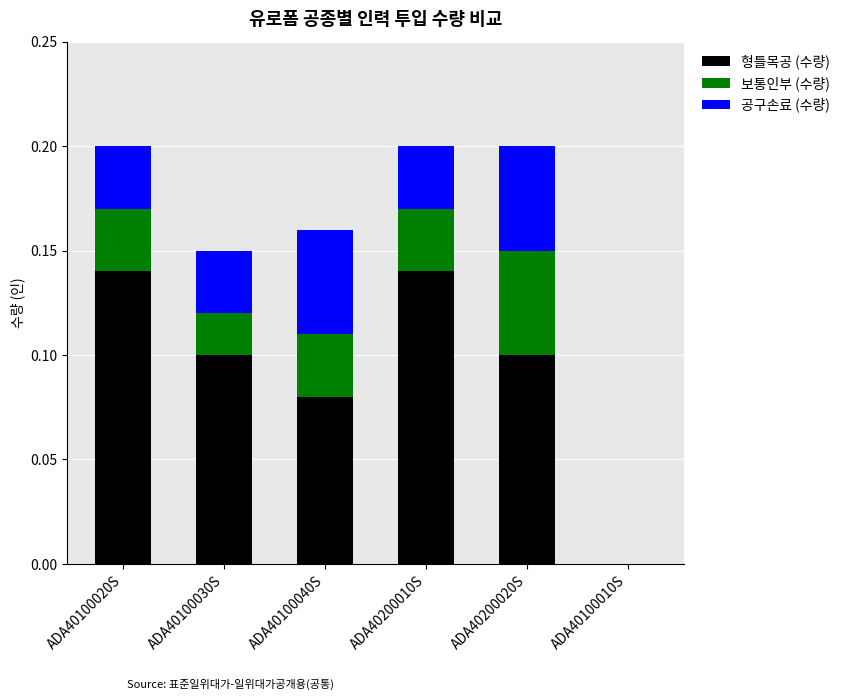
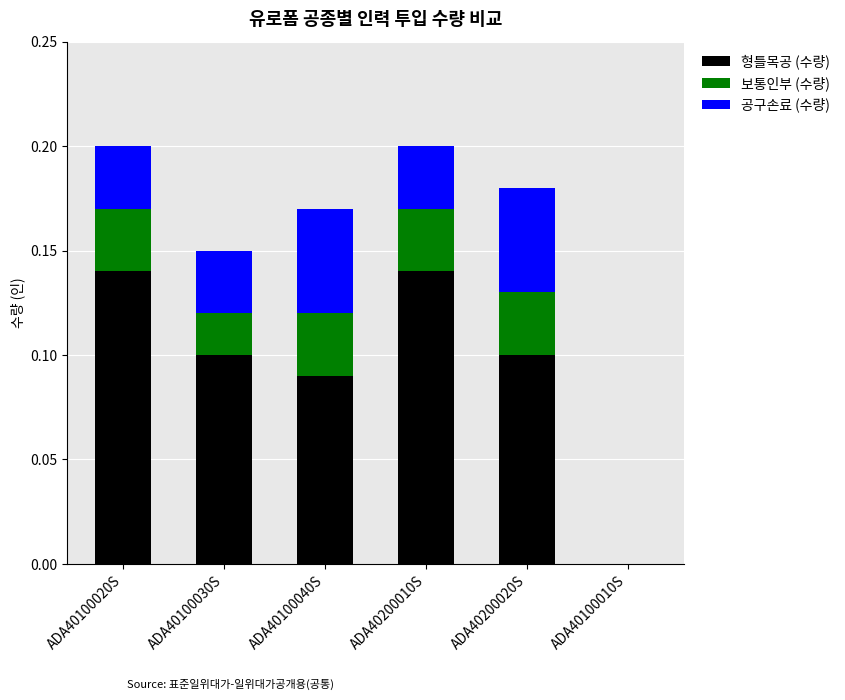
  {
    "형틀목공 (수량)": {
      "ADA40100020S": 0.14,
      "ADA40100030S": 0.10,
-     "ADA40100040S": 0.08,
+     "ADA40100040S": 0.09,
      "ADA40200010S": 0.14,
      "ADA40200020S": 0.10,
      "ADA40100010S": 0.00
    },
    "보통인부 (수량)": {
      "ADA40100020S": 0.03,
      "ADA40100030S": 0.02,
      "ADA40100040S": 0.03,
      "ADA40200010S": 0.03,
-     "ADA40200020S": 0.05,
+     "ADA40200020S": 0.03,
      "ADA40100010S": 0.00
    },
    "공구손료 (수량)": {
      "ADA40100020S": 0.03,
      "ADA40100030S": 0.03,
      "ADA40100040S": 0.05,
      "ADA40200010S": 0.03,
      "ADA40200020S": 0.05,
      "ADA40100010S": 0.00
    }
  }
